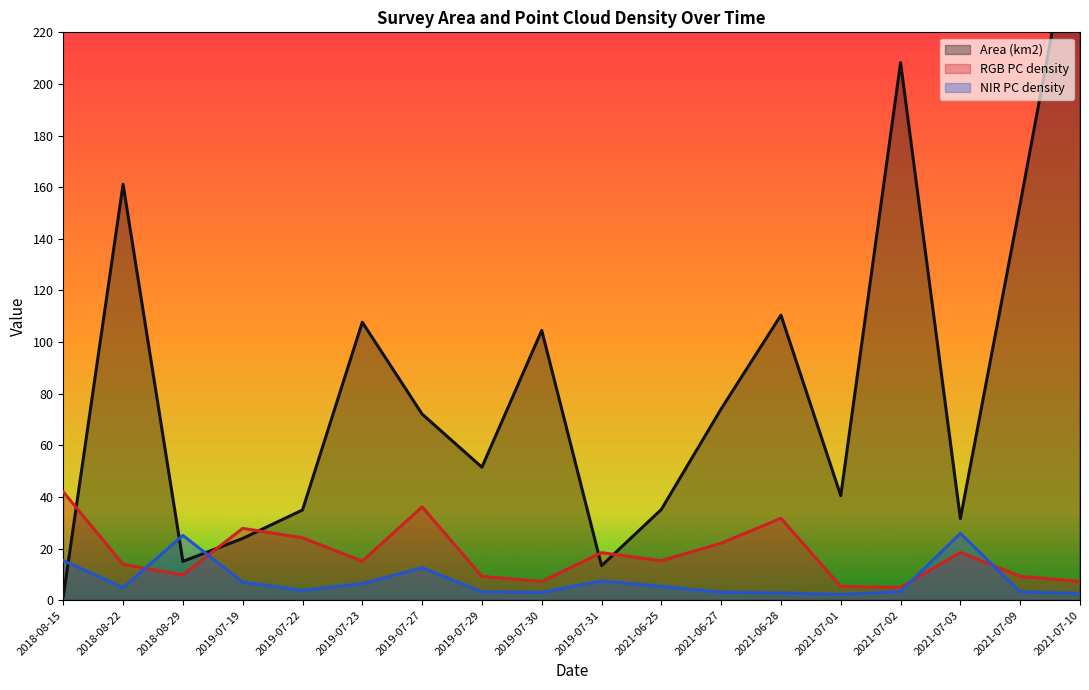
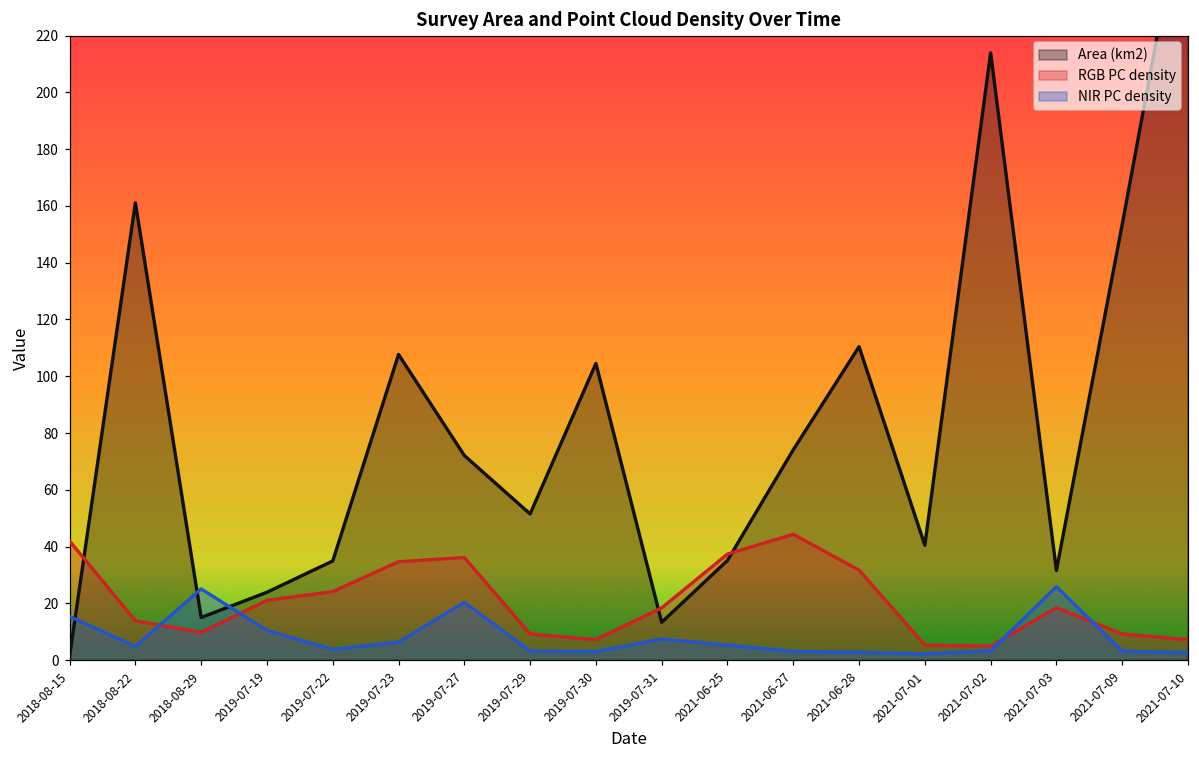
  {
    "Area (km2)": {
      "2018-08-15": 1,
      "2018-08-22": 161,
      "2018-08-29": 15,
      "2019-07-19": 24,
      "2019-07-22": 35,
      "2019-07-23": 108,
      "2019-07-27": 72,
      "2019-07-29": 52,
      "2019-07-30": 105,
      "2019-07-31": 13,
      "2021-06-25": 35,
      "2021-06-27": 74,
      "2021-06-28": 110,
      "2021-07-01": 40,
-     "2021-07-02": 208,
+     "2021-07-02": 214,
      "2021-07-03": 32,
      "2021-07-09": 153
    },
    "RGB PC density": {
      "2018-08-15": 42,
      "2018-08-22": 14,
      "2018-08-29": 10,
-     "2019-07-19": 28,
+     "2019-07-19": 21,
      "2019-07-22": 24,
-     "2019-07-23": 15,
+     "2019-07-23": 35,
      "2019-07-27": 36,
      "2019-07-29": 9,
      "2019-07-30": 7,
      "2019-07-31": 18,
-     "2021-06-25": 15,
-     "2021-06-27": 22,
+     "2021-06-25": 37,
+     "2021-06-27": 44,
      "2021-06-28": 32,
      "2021-07-01": 5,
      "2021-07-02": 5,
      "2021-07-03": 18,
      "2021-07-09": 9,
      "2021-07-10": 7
    },
    "NIR PC density": {
      "2018-08-15": 15,
      "2018-08-22": 5,
      "2018-08-29": 25,
-     "2019-07-19": 7,
+     "2019-07-19": 10,
      "2019-07-22": 4,
      "2019-07-23": 6,
-     "2019-07-27": 13,
+     "2019-07-27": 20,
      "2019-07-29": 3,
      "2019-07-30": 3,
      "2019-07-31": 7,
      "2021-06-25": 5,
      "2021-06-27": 3,
      "2021-06-28": 3,
      "2021-07-01": 2,
      "2021-07-02": 3,
      "2021-07-03": 26,
      "2021-07-09": 3,
      "2021-07-10": 3
    }
  }
